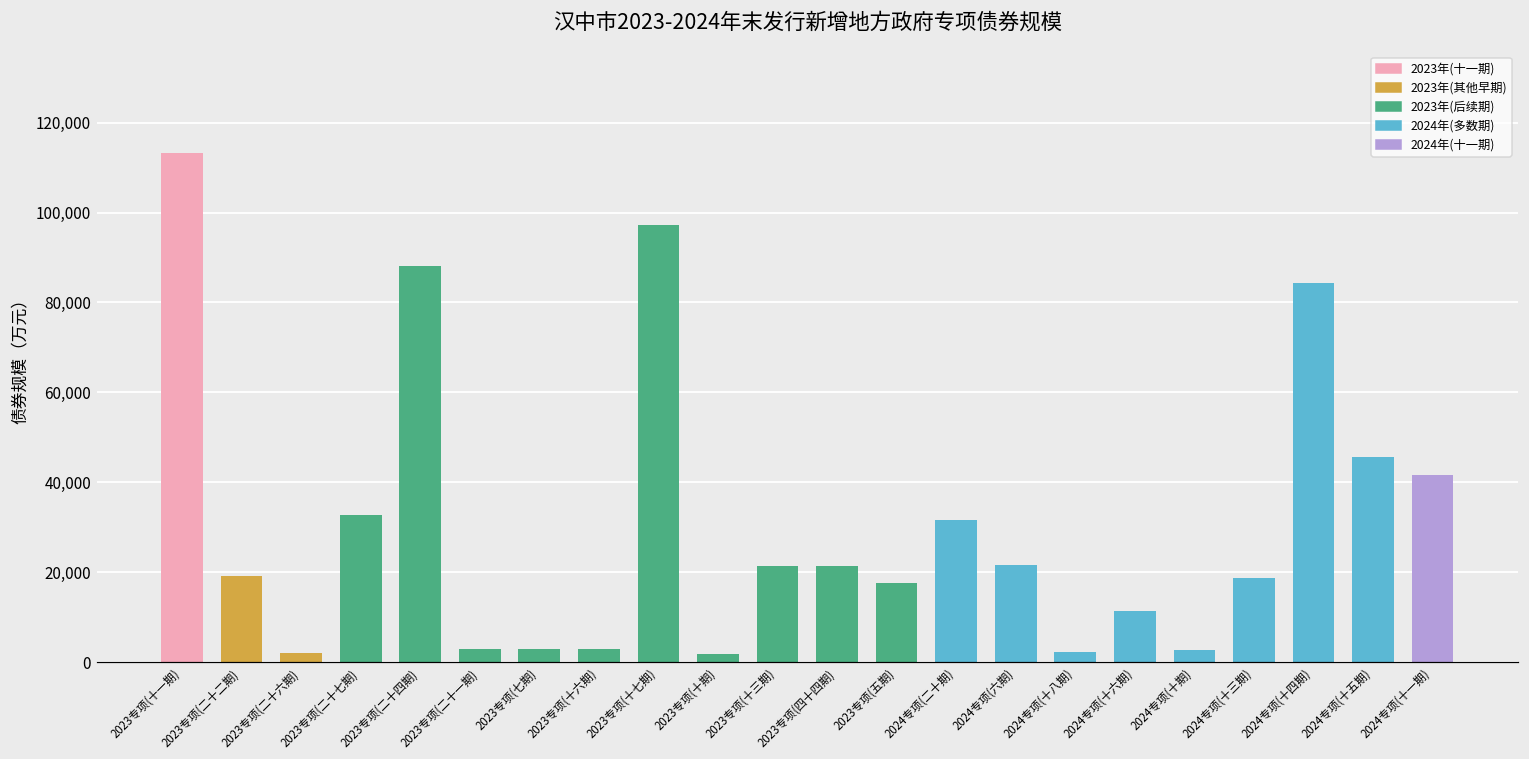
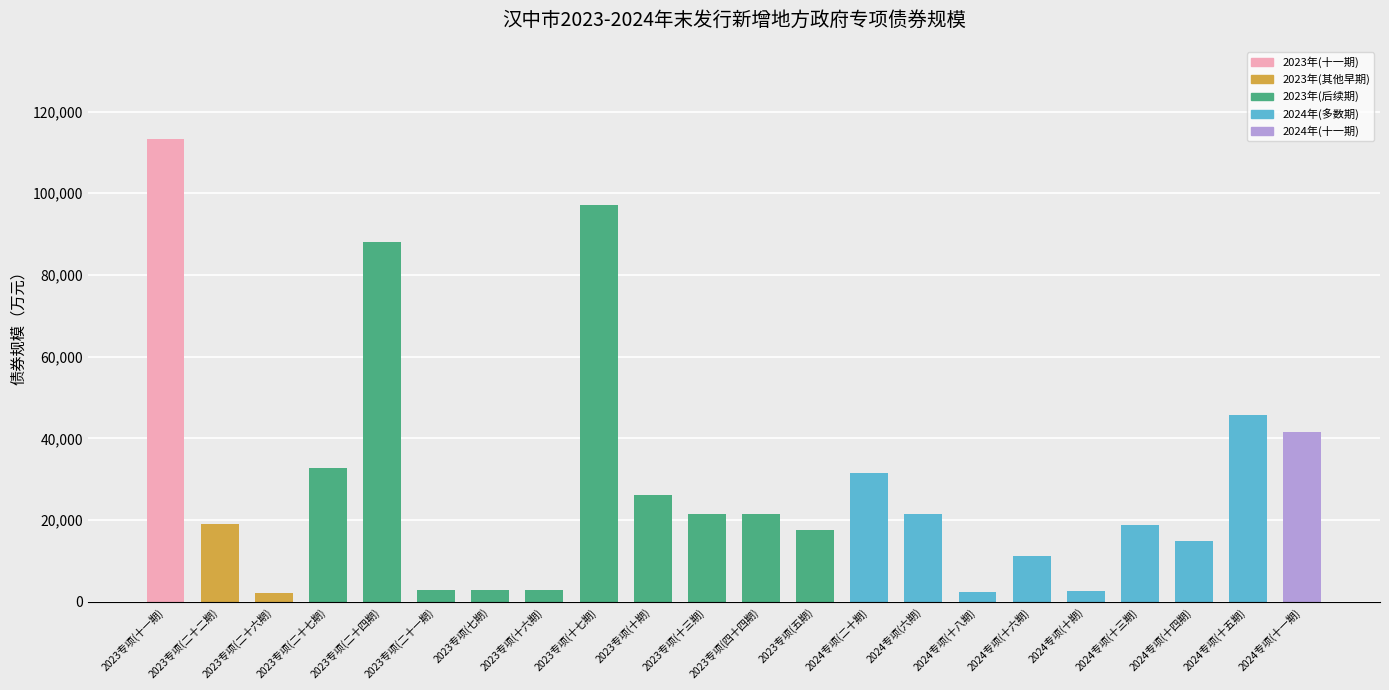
  {
    "2023专项(十一期)": "113,000",
    "2023专项(二十二期)": "19,000",
    "2023专项(二十六期)": "2,000",
    "2023专项(二十七期)": "33,000",
    "2023专项(二十四期)": "88,000",
    "2023专项(二十一期)": "3,000",
    "2023专项(七期)": "3,000",
    "2023专项(十六期)": "3,000",
    "2023专项(十七期)": "97,000",
-   "2023专项(十期)": "2,000",
+   "2023专项(十期)": "26,000",
    "2023专项(十三期)": "21,000",
    "2023专项(四十四期)": "21,000",
    "2023专项(五期)": "18,000",
    "2024专项(二十期)": "32,000",
    "2024专项(六期)": "22,000",
    "2024专项(十八期)": "2,000",
    "2024专项(十六期)": "11,000",
    "2024专项(十期)": "3,000",
    "2024专项(十三期)": "19,000",
-   "2024专项(十四期)": "84,000",
+   "2024专项(十四期)": "15,000",
    "2024专项(十五期)": "46,000",
    "2024专项(十一期)": "42,000"
  }
